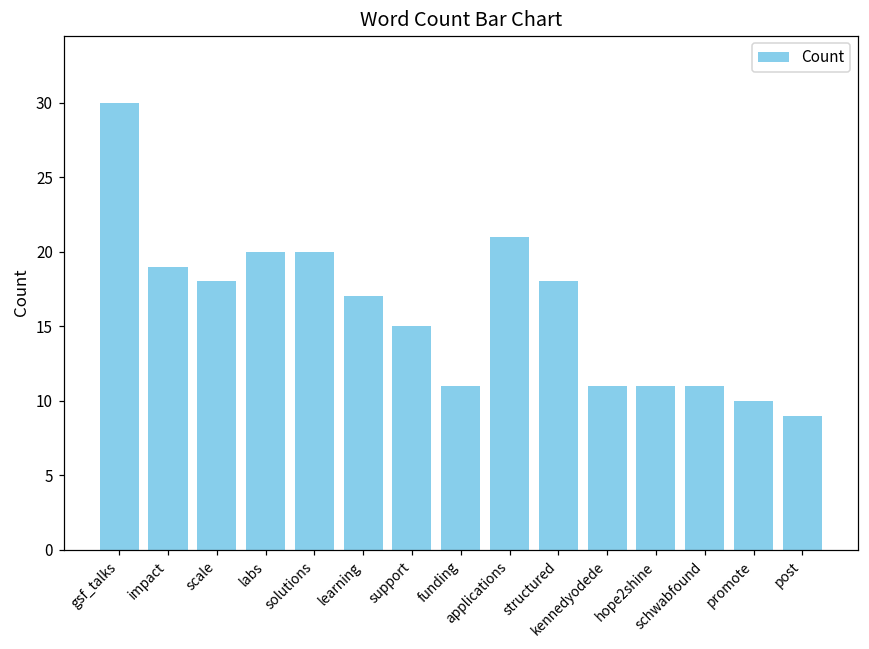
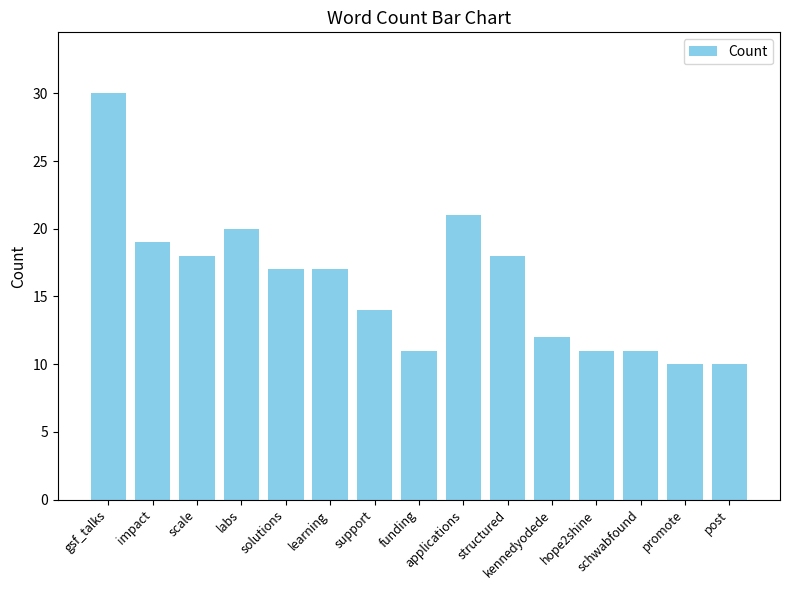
  {
    "gsf_talks": 30,
    "impact": 19,
    "scale": 18,
    "labs": 20,
-   "solutions": 20,
+   "solutions": 17,
    "learning": 17,
-   "support": 15,
+   "support": 14,
    "funding": 11,
    "applications": 21,
    "structured": 18,
-   "kennedyodede": 11,
+   "kennedyodede": 12,
    "hope2shine": 11,
    "schwabfound": 11,
    "promote": 10,
-   "post": 9
+   "post": 10
  }
